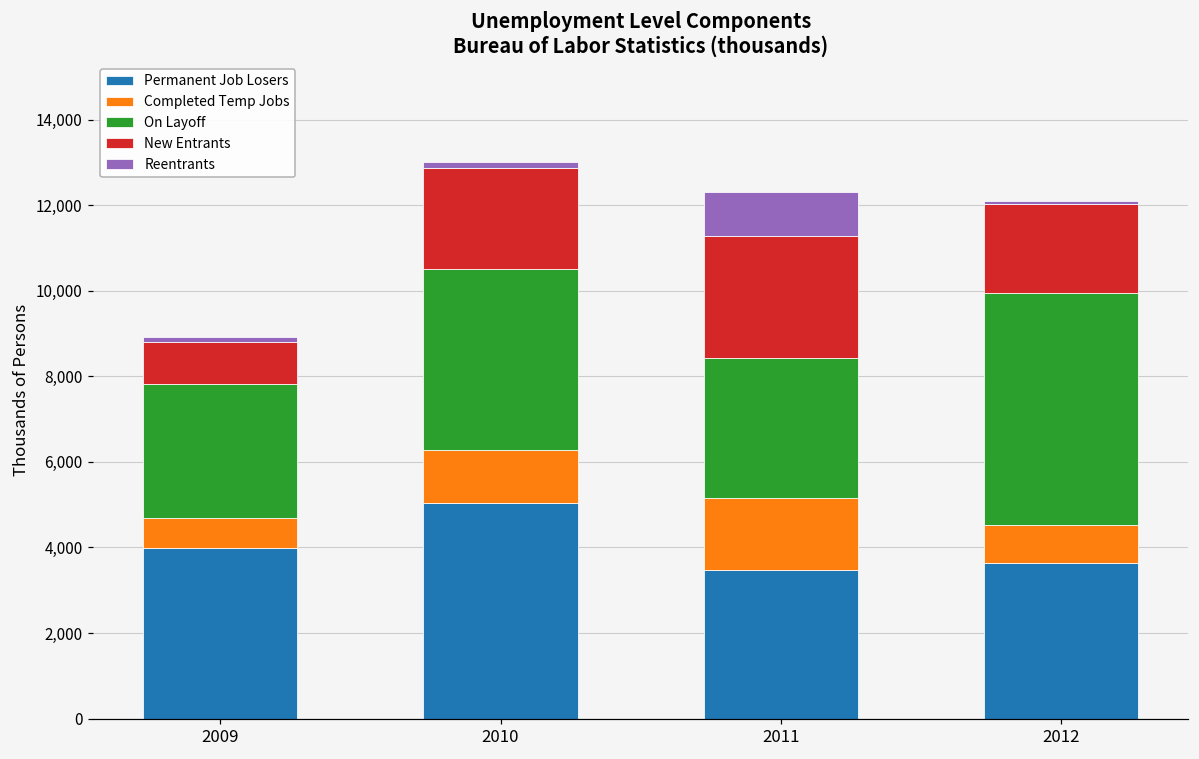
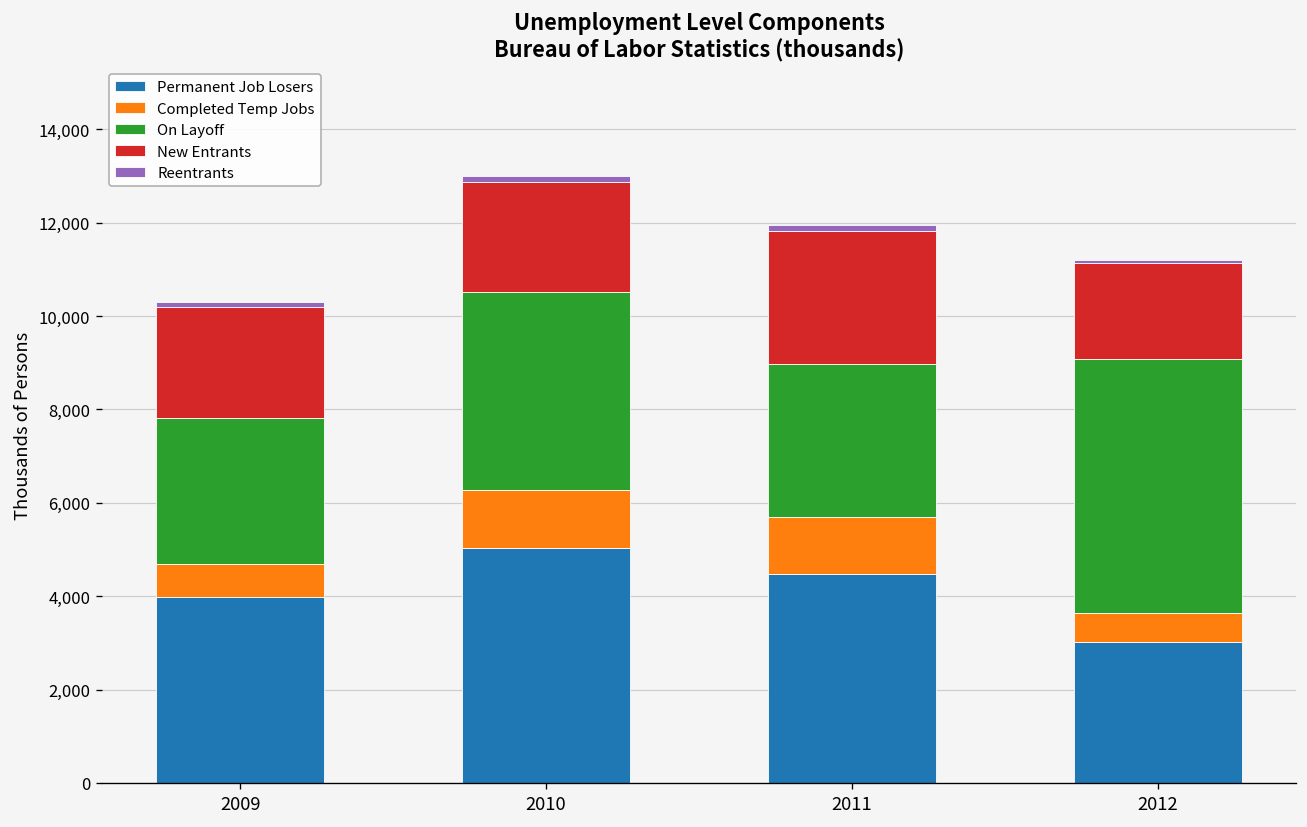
  {
    "Permanent Job Losers": {
      "2009": "4,000",
      "2010": "5,000",
-     "2011": "3,500",
-     "2012": "3,600"
+     "2011": "4,500",
+     "2012": "3,000"
    },
    "Completed Temp Jobs": {
      "2009": "700",
      "2010": "1,200",
-     "2011": "1,700",
-     "2012": "900"
+     "2011": "1,200",
+     "2012": "600"
    },
    "On Layoff": {
      "2009": "3,100",
      "2010": "4,200",
      "2011": "3,300",
      "2012": "5,400"
    },
    "New Entrants": {
-     "2009": "1,000",
+     "2009": "2,400",
      "2010": "2,400",
      "2011": "2,800",
      "2012": "2,100"
    },
    "Reentrants": {
      "2009": "100",
      "2010": "100",
-     "2011": "1,000"
+     "2011": "100"
    }
  }
